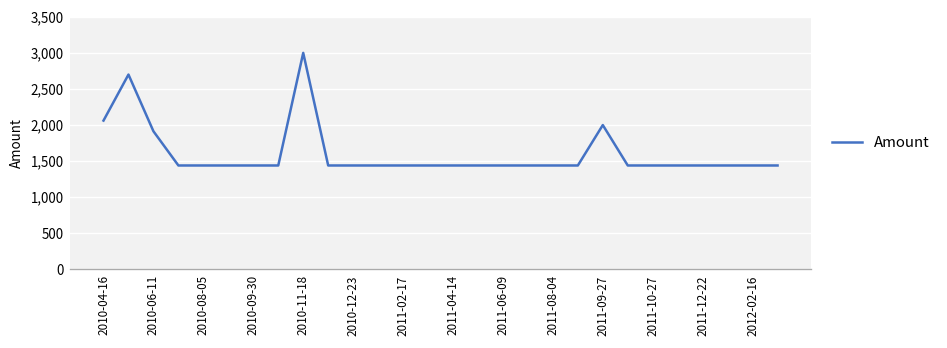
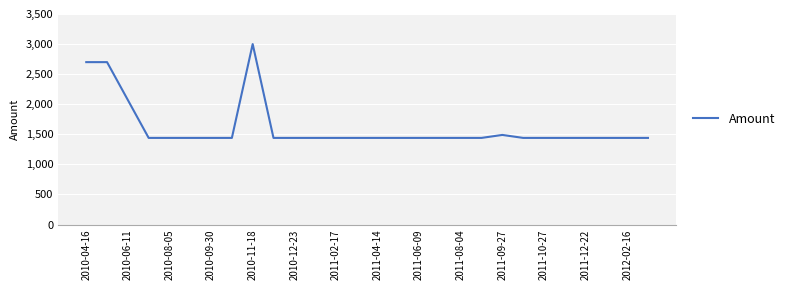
  {
-   "2010-04-16": "2,100",
-   "2010-06-11": "1,900",
+   "2010-04-16": "2,700",
+   "2010-06-11": "2,100",
    "2010-08-05": "1,400",
    "2010-09-30": "1,400",
    "2010-11-18": "3,000",
    "2010-12-23": "1,400",
    "2011-02-17": "1,400",
    "2011-04-14": "1,400",
    "2011-06-09": "1,400",
    "2011-08-04": "1,400",
-   "2011-09-27": "2,000",
+   "2011-09-27": "1,500",
    "2011-10-27": "1,400",
    "2011-12-22": "1,400",
    "2012-02-16": "1,400"
  }
